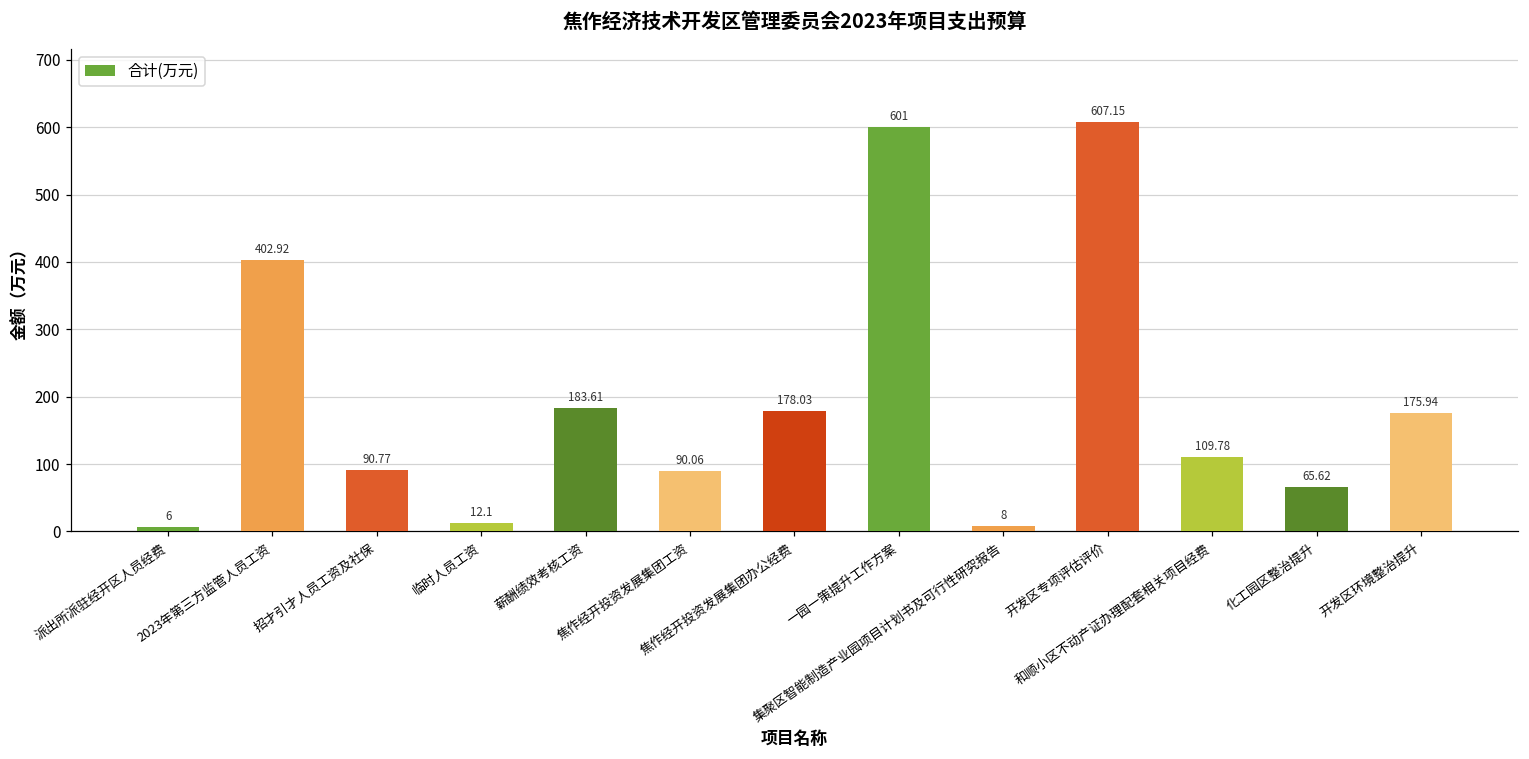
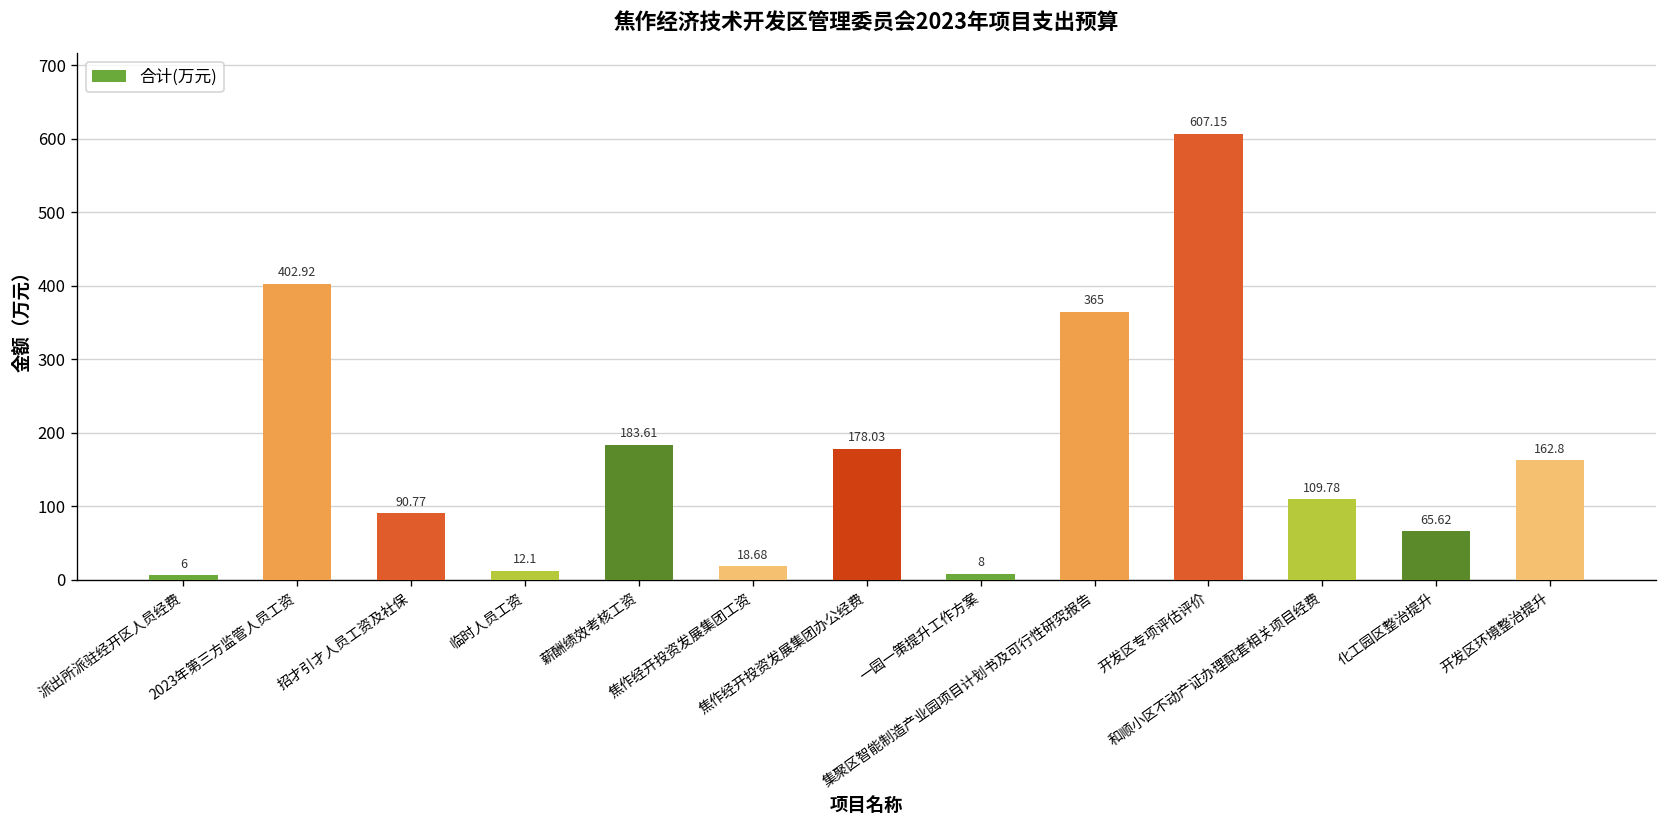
  {
    "派出所派驻经开区人员经费": 6,
    "2023年第三方监管人员工资": 402.92,
    "招才引才人员工资及社保": 90.77,
    "临时人员工资": 12.1,
    "薪酬绩效考核工资": 183.61,
-   "焦作经开投资发展集团工资": 90.06,
+   "焦作经开投资发展集团工资": 18.68,
    "焦作经开投资发展集团办公经费": 178.03,
-   "一园一策提升工作方案": 601,
-   "集聚区智能制造产业园项目计划书及可行性研究报告": 8,
+   "一园一策提升工作方案": 8,
+   "集聚区智能制造产业园项目计划书及可行性研究报告": 365,
    "开发区专项评估评价": 607.15,
    "和顺小区不动产证办理配套相关项目经费": 109.78,
    "化工园区整治提升": 65.62,
-   "开发区环境整治提升": 175.94
+   "开发区环境整治提升": 162.8
  }
